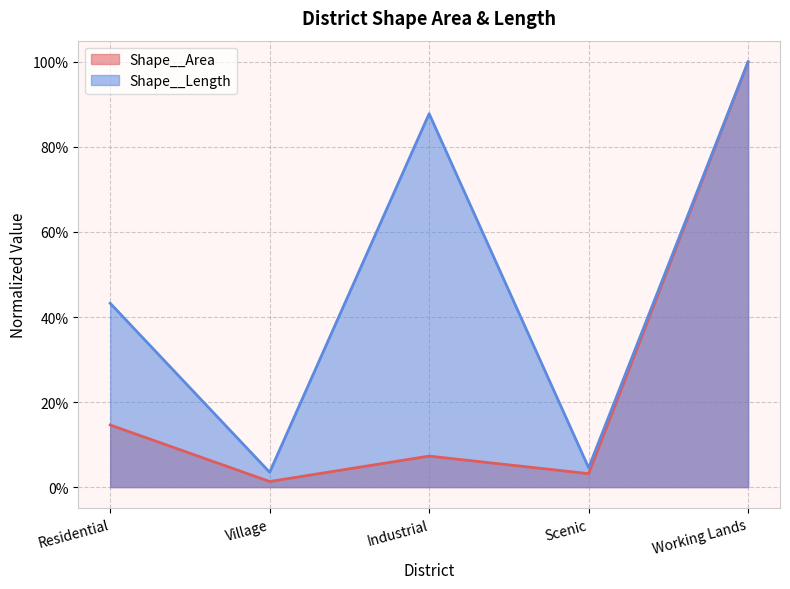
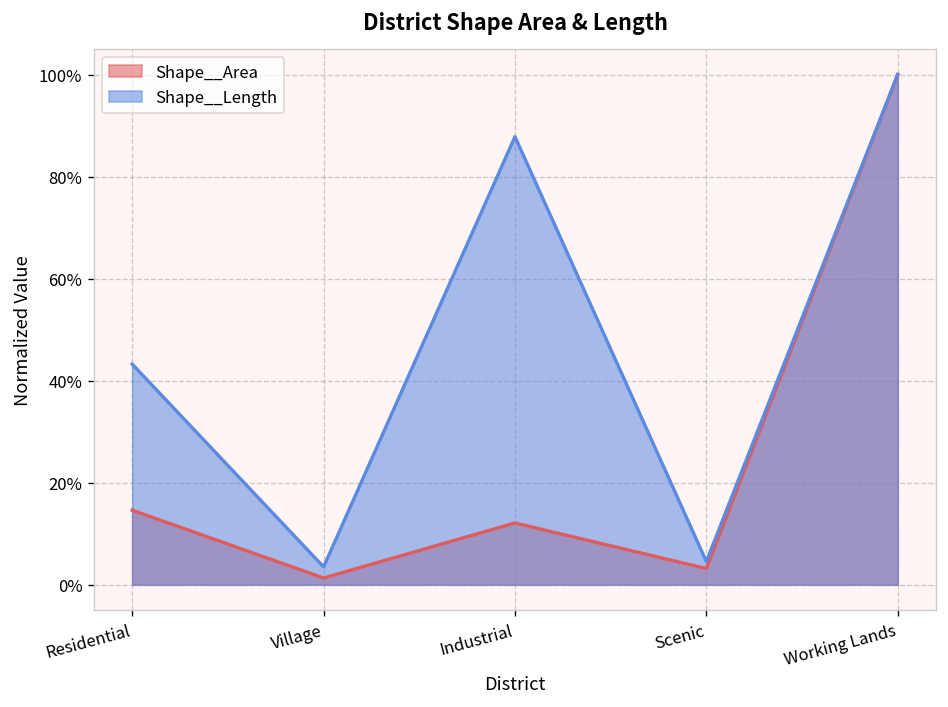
  {
    "Shape__Area": {
      "Residential": "15%",
      "Village": "1%",
-     "Industrial": "7%",
+     "Industrial": "12%",
      "Scenic": "3%"
    },
    "Shape__Length": {
      "Residential": "43%",
      "Village": "3%",
      "Industrial": "88%",
      "Scenic": "5%"
    }
  }
